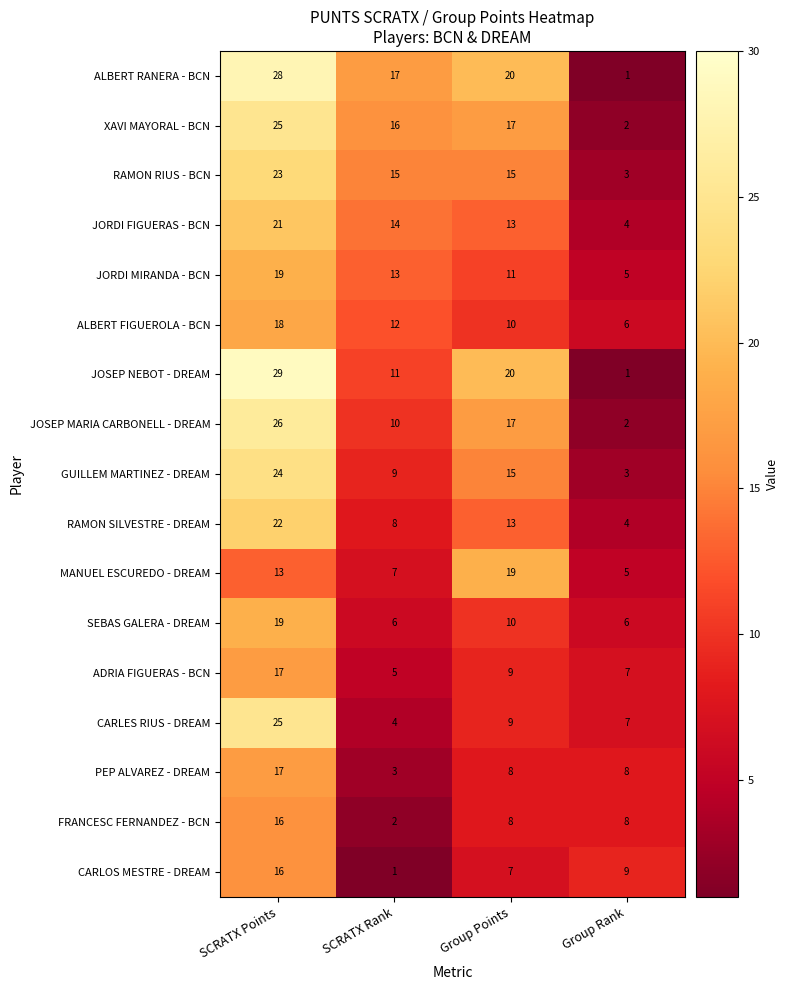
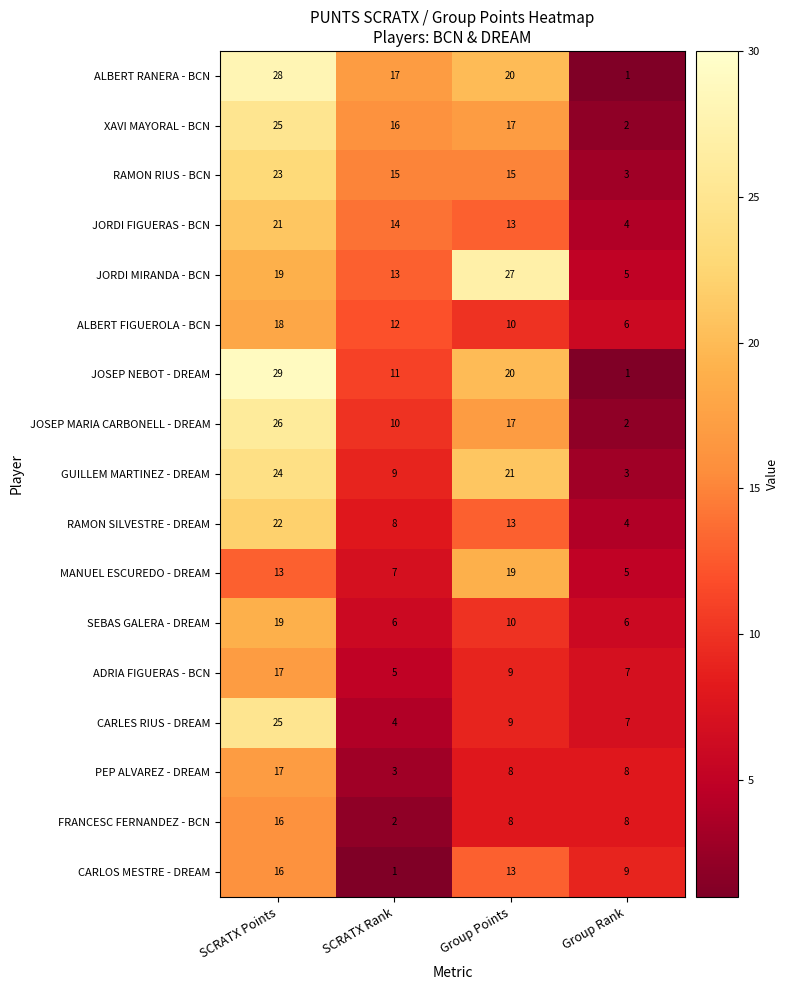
  {
    "ALBERT RANERA - BCN": {
      "SCRATX Points": 28,
      "SCRATX Rank": 17,
      "Group Points": 20,
      "Group Rank": 1
    },
    "XAVI MAYORAL - BCN": {
      "SCRATX Points": 25,
      "SCRATX Rank": 16,
      "Group Points": 17,
      "Group Rank": 2
    },
    "RAMON RIUS - BCN": {
      "SCRATX Points": 23,
      "SCRATX Rank": 15,
      "Group Points": 15,
      "Group Rank": 3
    },
    "JORDI FIGUERAS - BCN": {
      "SCRATX Points": 21,
      "SCRATX Rank": 14,
      "Group Points": 13,
      "Group Rank": 4
    },
    "JORDI MIRANDA - BCN": {
      "SCRATX Points": 19,
      "SCRATX Rank": 13,
-     "Group Points": 11,
+     "Group Points": 27,
      "Group Rank": 5
    },
    "ALBERT FIGUEROLA - BCN": {
      "SCRATX Points": 18,
      "SCRATX Rank": 12,
      "Group Points": 10,
      "Group Rank": 6
    },
    "JOSEP NEBOT - DREAM": {
      "SCRATX Points": 29,
      "SCRATX Rank": 11,
      "Group Points": 20,
      "Group Rank": 1
    },
    "JOSEP MARIA CARBONELL - DREAM": {
      "SCRATX Points": 26,
      "SCRATX Rank": 10,
      "Group Points": 17,
      "Group Rank": 2
    },
    "GUILLEM MARTINEZ - DREAM": {
      "SCRATX Points": 24,
      "SCRATX Rank": 9,
-     "Group Points": 15,
+     "Group Points": 21,
      "Group Rank": 3
    },
    "RAMON SILVESTRE - DREAM": {
      "SCRATX Points": 22,
      "SCRATX Rank": 8,
      "Group Points": 13,
      "Group Rank": 4
    },
    "MANUEL ESCUREDO - DREAM": {
      "SCRATX Points": 13,
      "SCRATX Rank": 7,
      "Group Points": 19,
      "Group Rank": 5
    },
    "SEBAS GALERA - DREAM": {
      "SCRATX Points": 19,
      "SCRATX Rank": 6,
      "Group Points": 10,
      "Group Rank": 6
    },
    "ADRIA FIGUERAS - BCN": {
      "SCRATX Points": 17,
      "SCRATX Rank": 5,
      "Group Points": 9,
      "Group Rank": 7
    },
    "CARLES RIUS - DREAM": {
      "SCRATX Points": 25,
      "SCRATX Rank": 4,
      "Group Points": 9,
      "Group Rank": 7
    },
    "PEP ALVAREZ - DREAM": {
      "SCRATX Points": 17,
      "SCRATX Rank": 3,
      "Group Points": 8,
      "Group Rank": 8
    },
    "FRANCESC FERNANDEZ - BCN": {
      "SCRATX Points": 16,
      "SCRATX Rank": 2,
      "Group Points": 8,
      "Group Rank": 8
    },
    "CARLOS MESTRE - DREAM": {
      "SCRATX Points": 16,
      "SCRATX Rank": 1,
-     "Group Points": 7,
+     "Group Points": 13,
      "Group Rank": 9
    }
  }
